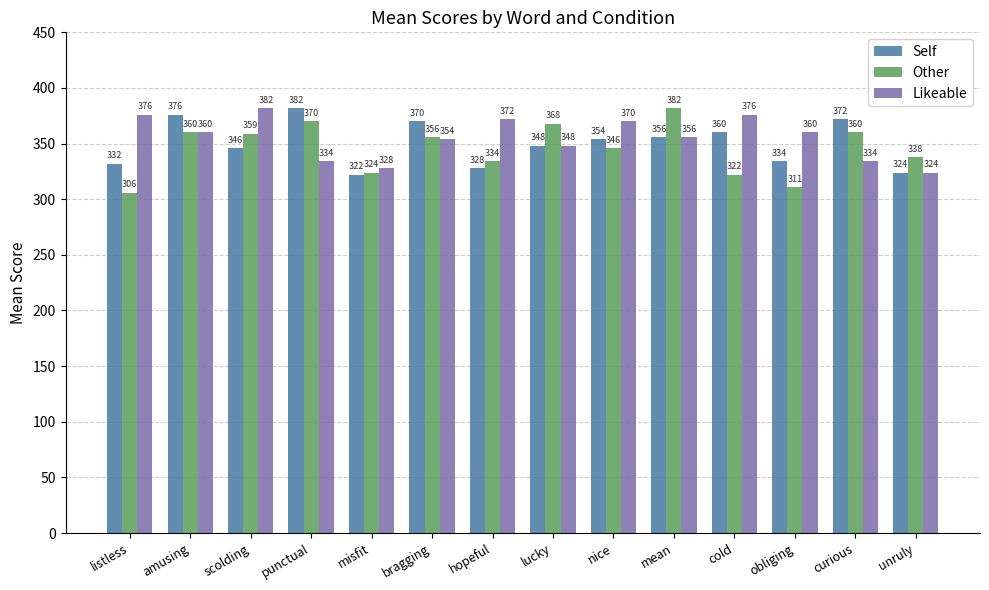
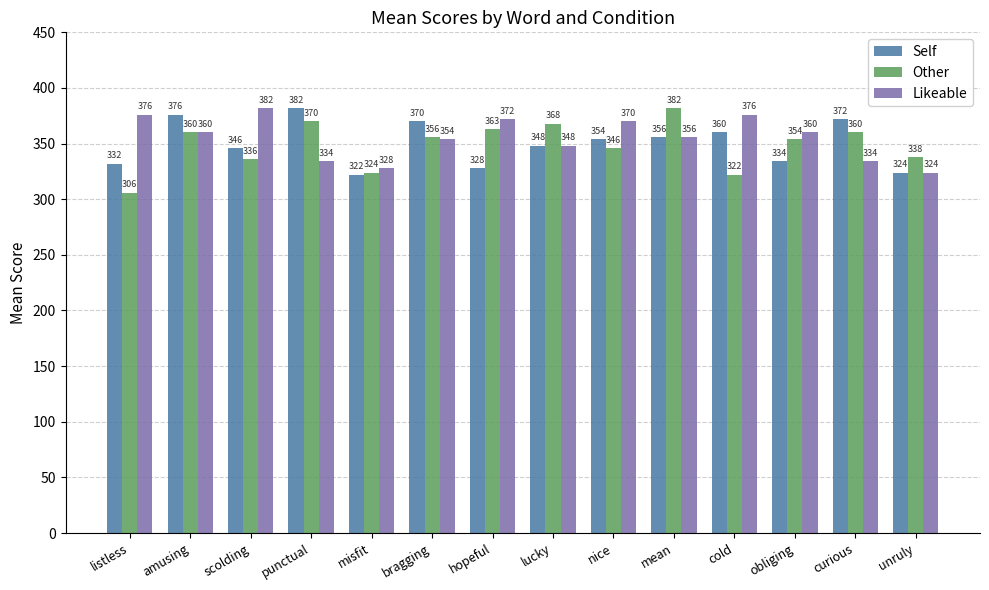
  {
    "Other": {
      "listless": 306,
      "amusing": 360,
-     "scolding": 359,
+     "scolding": 336,
      "punctual": 370,
      "misfit": 324,
      "bragging": 356,
-     "hopeful": 334,
+     "hopeful": 363,
      "lucky": 368,
      "nice": 346,
      "mean": 382,
      "cold": 322,
-     "obliging": 311,
+     "obliging": 354,
      "curious": 360,
      "unruly": 338
    }
  }
